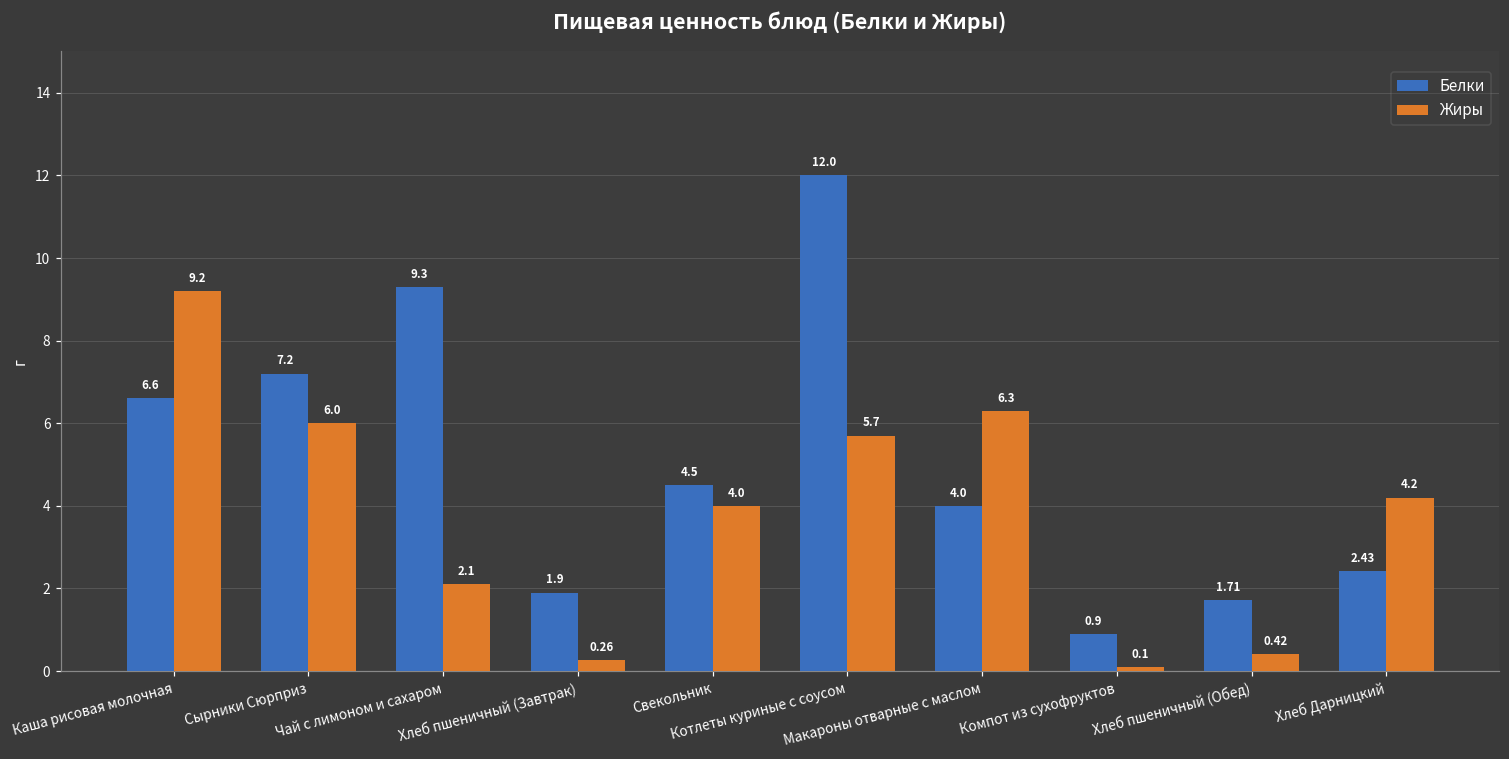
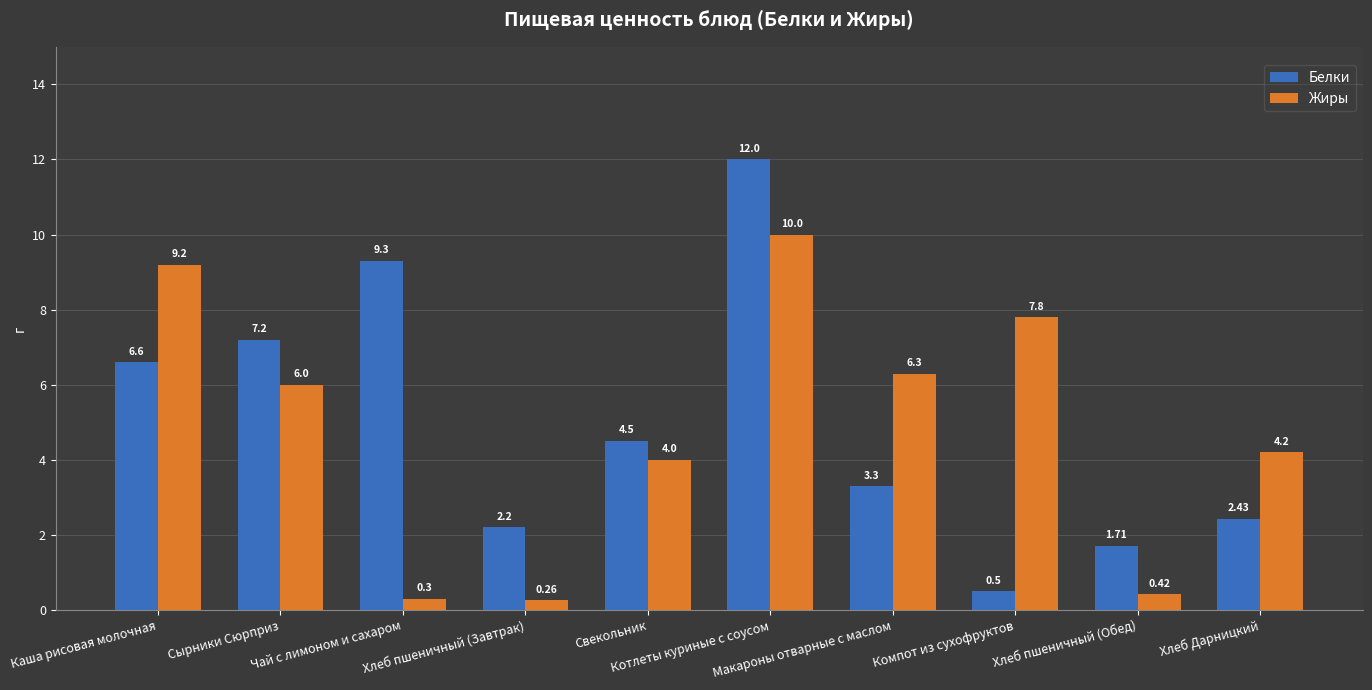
  {
    "Белки": {
      "Каша рисовая молочная": 6.6,
      "Сырники Сюрприз": 7.2,
      "Чай с лимоном и сахаром": 9.3,
-     "Хлеб пшеничный (Завтрак)": 1.9,
+     "Хлеб пшеничный (Завтрак)": 2.2,
      "Свекольник": 4.5,
      "Котлеты куриные с соусом": 12.0,
-     "Макароны отварные с маслом": 4.0,
-     "Компот из сухофруктов": 0.9,
+     "Макароны отварные с маслом": 3.3,
+     "Компот из сухофруктов": 0.5,
      "Хлеб пшеничный (Обед)": 1.71,
      "Хлеб Дарницкий": 2.43
    },
    "Жиры": {
      "Каша рисовая молочная": 9.2,
      "Сырники Сюрприз": 6.0,
-     "Чай с лимоном и сахаром": 2.1,
+     "Чай с лимоном и сахаром": 0.3,
      "Хлеб пшеничный (Завтрак)": 0.26,
      "Свекольник": 4.0,
-     "Котлеты куриные с соусом": 5.7,
+     "Котлеты куриные с соусом": 10.0,
      "Макароны отварные с маслом": 6.3,
-     "Компот из сухофруктов": 0.1,
+     "Компот из сухофруктов": 7.8,
      "Хлеб пшеничный (Обед)": 0.42,
      "Хлеб Дарницкий": 4.2
    }
  }
